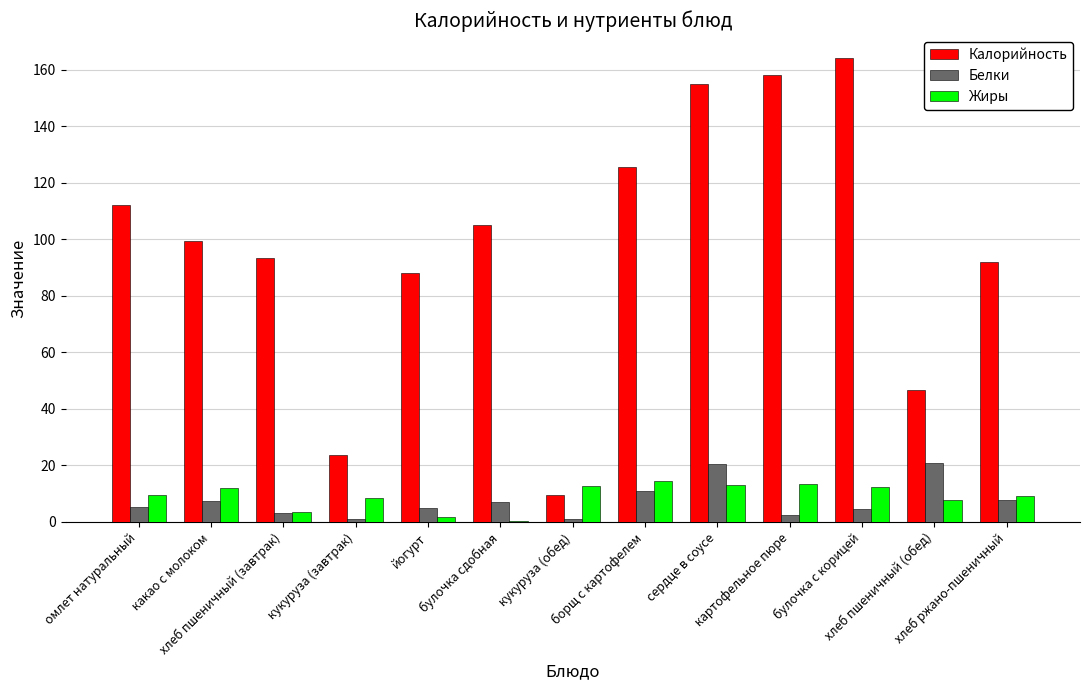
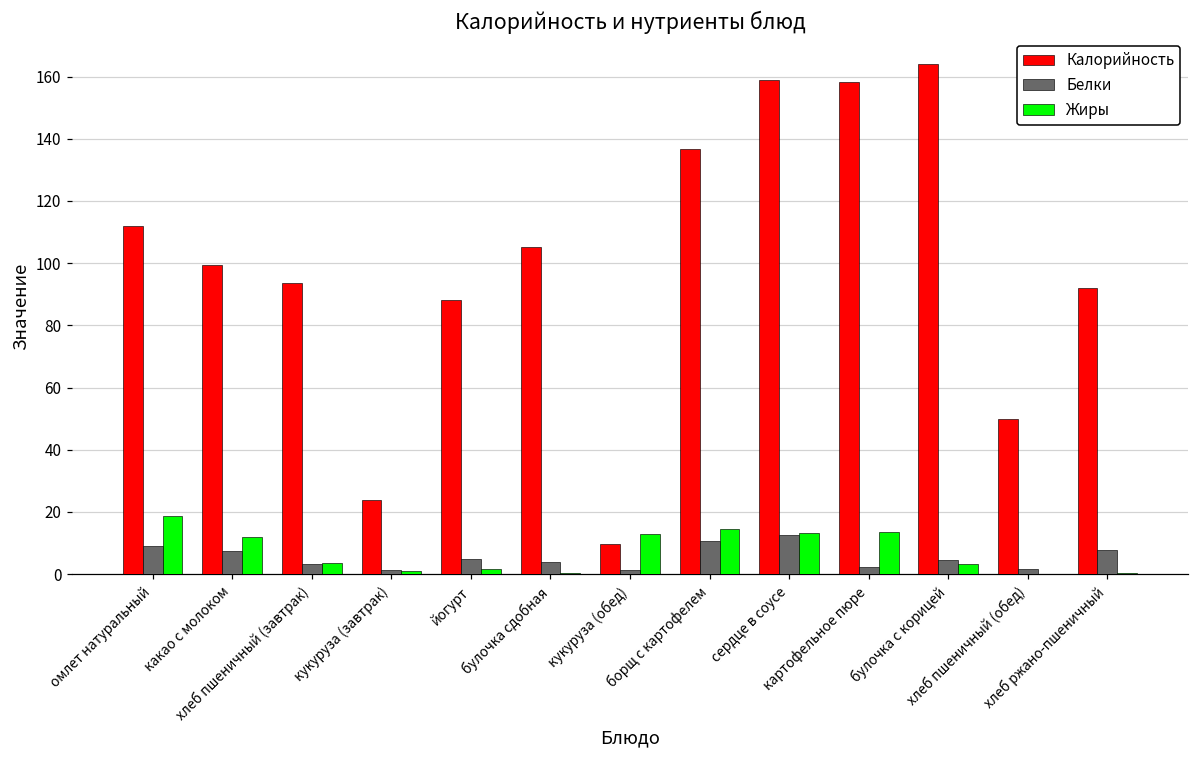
  {
    "Калорийность": {
      "омлет натуральный": 112,
      "какао с молоком": 99,
      "хлеб пшеничный (завтрак)": 94,
      "кукуруза (завтрак)": 24,
      "йогурт": 88,
      "булочка сдобная": 105,
      "кукуруза (обед)": 10,
-     "борщ с картофелем": 126,
-     "сердце в соусе": 155,
+     "борщ с картофелем": 137,
+     "сердце в соусе": 159,
      "картофельное пюре": 158,
      "булочка с корицей": 164,
-     "хлеб пшеничный (обед)": 47,
+     "хлеб пшеничный (обед)": 50,
      "хлеб ржано-пшеничный": 92
    },
    "Белки": {
-     "омлет натуральный": 5,
+     "омлет натуральный": 9,
      "какао с молоком": 7,
      "хлеб пшеничный (завтрак)": 3,
      "кукуруза (завтрак)": 1,
      "йогурт": 5,
-     "булочка сдобная": 7,
+     "булочка сдобная": 4,
      "кукуруза (обед)": 1,
      "борщ с картофелем": 11,
-     "сердце в соусе": 20,
+     "сердце в соусе": 13,
      "картофельное пюре": 2,
      "булочка с корицей": 5,
-     "хлеб пшеничный (обед)": 21,
+     "хлеб пшеничный (обед)": 2,
      "хлеб ржано-пшеничный": 8
    },
    "Жиры": {
-     "омлет натуральный": 10,
+     "омлет натуральный": 19,
      "какао с молоком": 12,
      "хлеб пшеничный (завтрак)": 4,
-     "кукуруза (завтрак)": 9,
+     "кукуруза (завтрак)": 1,
      "йогурт": 2,
      "кукуруза (обед)": 13,
      "борщ с картофелем": 14,
      "сердце в соусе": 13,
      "картофельное пюре": 14,
-     "булочка с корицей": 12,
-     "хлеб пшеничный (обед)": 8,
-     "хлеб ржано-пшеничный": 9
+     "булочка с корицей": 3,
+     "хлеб пшеничный (обед)": 0,
+     "хлеб ржано-пшеничный": 0
    }
  }
